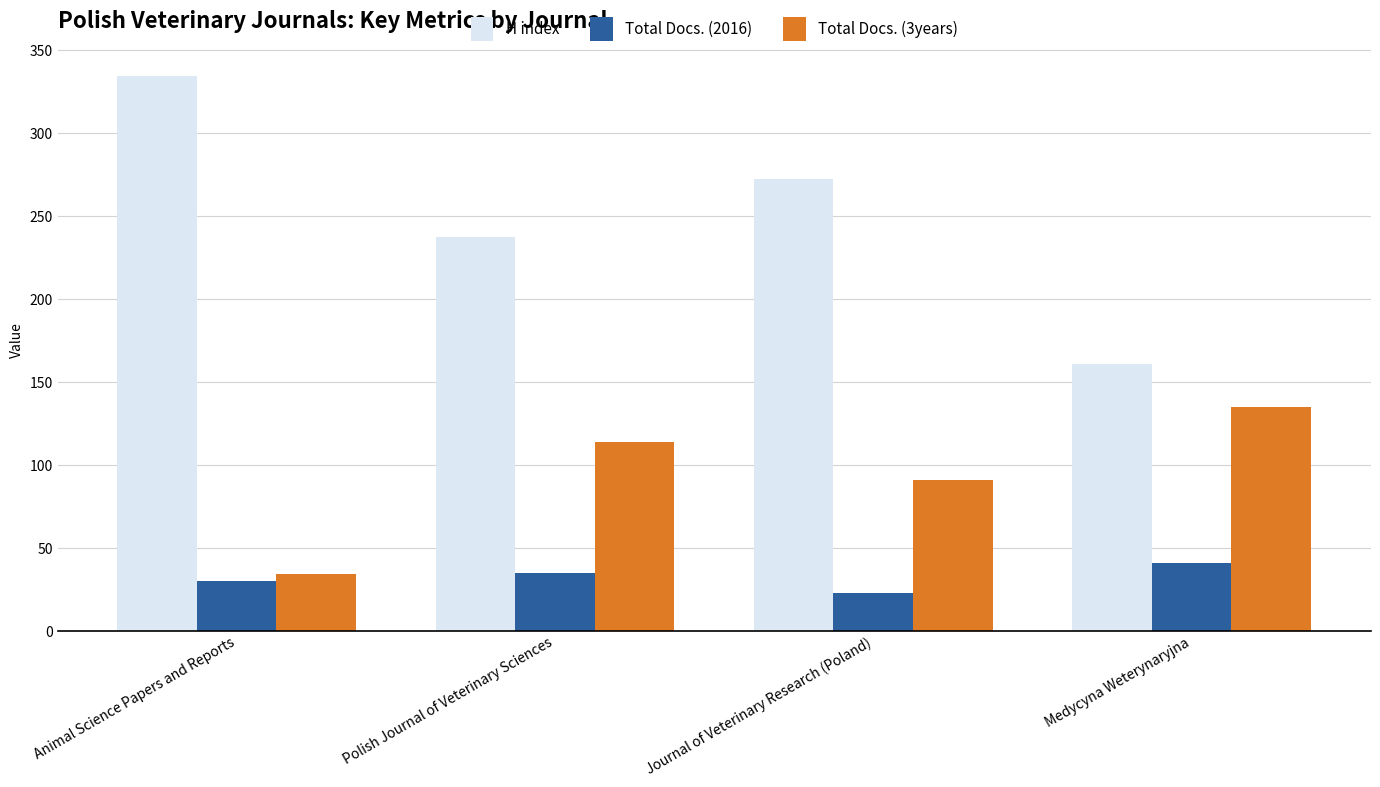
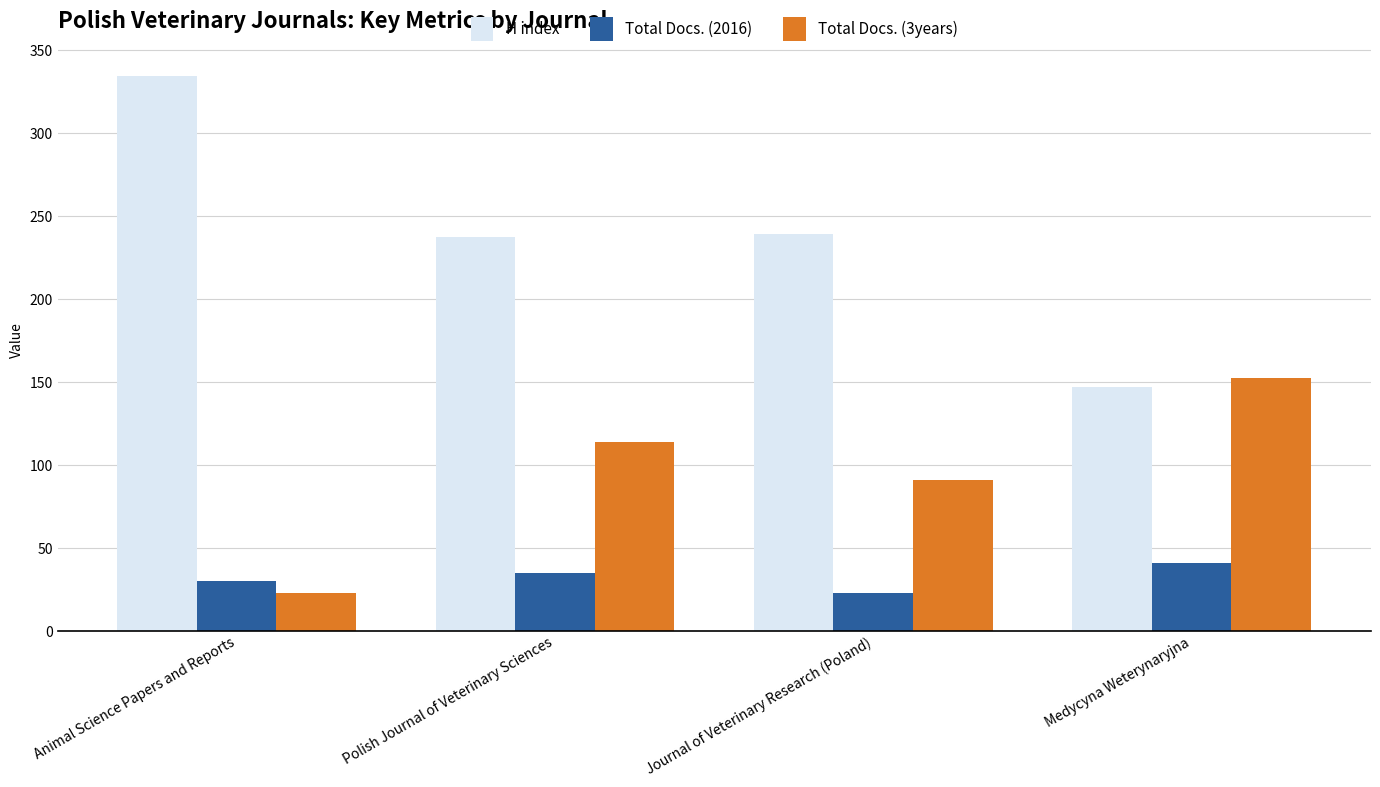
  {
    "H index": {
      "Animal Science Papers and Reports": 334,
      "Polish Journal of Veterinary Sciences": 237,
-     "Journal of Veterinary Research (Poland)": 272,
-     "Medycyna Weterynaryjna": 161
+     "Journal of Veterinary Research (Poland)": 239,
+     "Medycyna Weterynaryjna": 147
    },
    "Total Docs. (2016)": {
      "Animal Science Papers and Reports": 30,
      "Polish Journal of Veterinary Sciences": 35,
      "Journal of Veterinary Research (Poland)": 23,
      "Medycyna Weterynaryjna": 41
    },
    "Total Docs. (3years)": {
-     "Animal Science Papers and Reports": 34,
+     "Animal Science Papers and Reports": 23,
      "Polish Journal of Veterinary Sciences": 114,
      "Journal of Veterinary Research (Poland)": 91,
-     "Medycyna Weterynaryjna": 135
+     "Medycyna Weterynaryjna": 152
    }
  }
